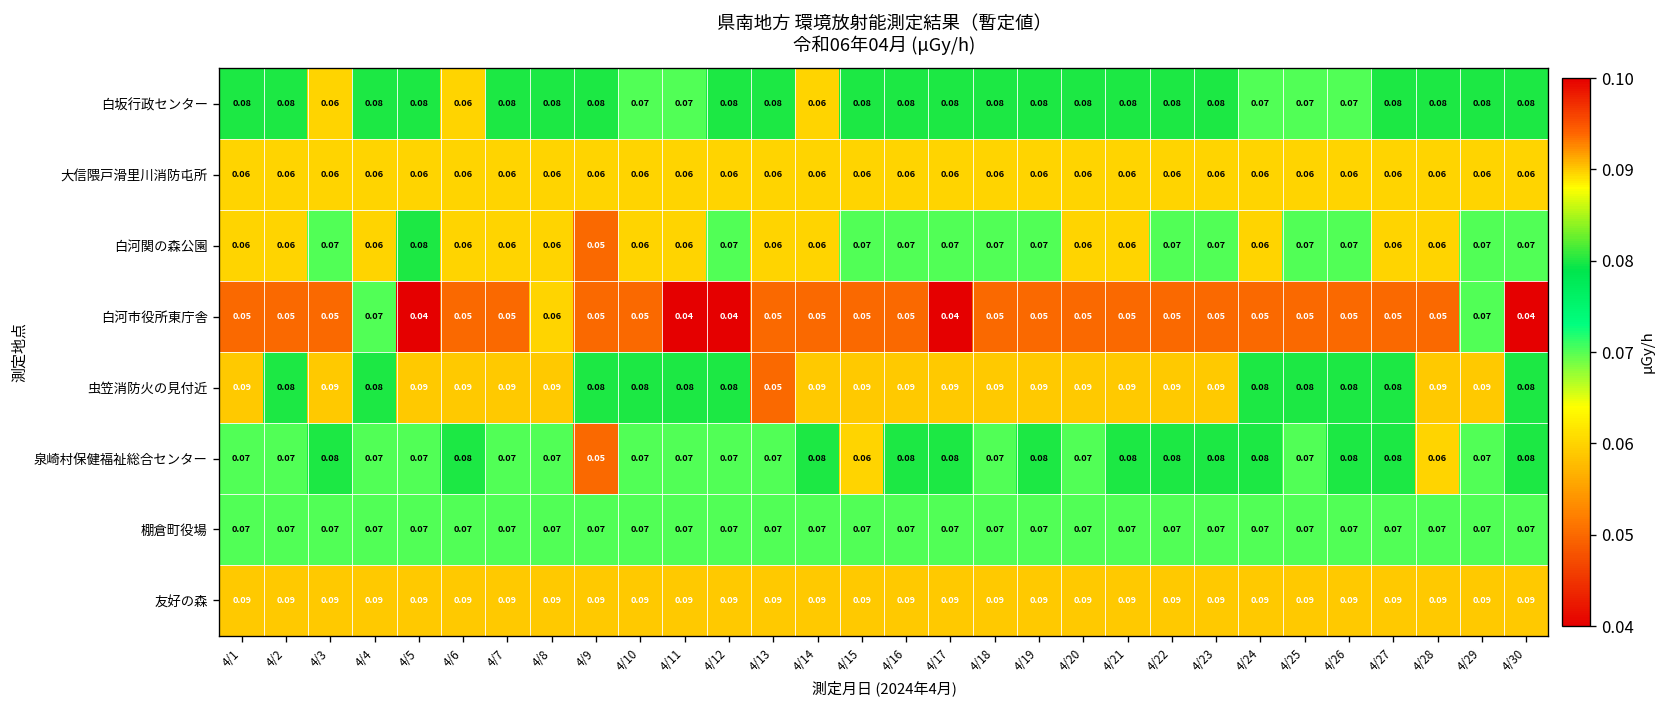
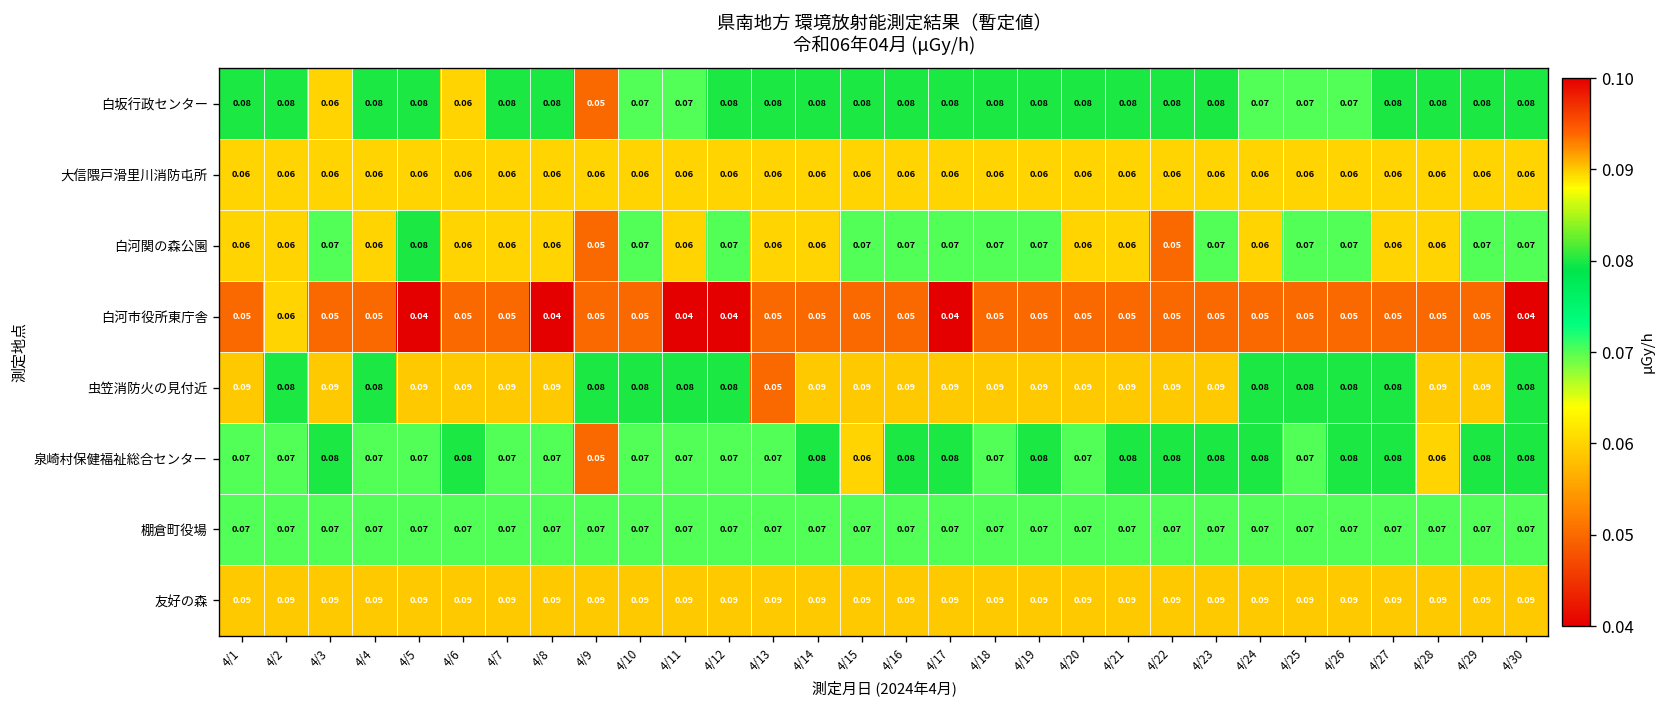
  {
    "白坂行政センター": {
      "4/1": 0.08,
      "4/2": 0.08,
      "4/3": 0.06,
      "4/4": 0.08,
      "4/5": 0.08,
      "4/6": 0.06,
      "4/7": 0.08,
      "4/8": 0.08,
-     "4/9": 0.08,
+     "4/9": 0.05,
      "4/10": 0.07,
      "4/11": 0.07,
      "4/12": 0.08,
      "4/13": 0.08,
-     "4/14": 0.06,
+     "4/14": 0.08,
      "4/15": 0.08,
      "4/16": 0.08,
      "4/17": 0.08,
      "4/18": 0.08,
      "4/19": 0.08,
      "4/20": 0.08,
      "4/21": 0.08,
      "4/22": 0.08,
      "4/23": 0.08,
      "4/24": 0.07,
      "4/25": 0.07,
      "4/26": 0.07,
      "4/27": 0.08,
      "4/28": 0.08,
      "4/29": 0.08,
      "4/30": 0.08
    },
    "白河関の森公園": {
      "4/1": 0.06,
      "4/2": 0.06,
      "4/3": 0.07,
      "4/4": 0.06,
      "4/5": 0.08,
      "4/6": 0.06,
      "4/7": 0.06,
      "4/8": 0.06,
      "4/9": 0.05,
-     "4/10": 0.06,
+     "4/10": 0.07,
      "4/11": 0.06,
      "4/12": 0.07,
      "4/13": 0.06,
      "4/14": 0.06,
      "4/15": 0.07,
      "4/16": 0.07,
      "4/17": 0.07,
      "4/18": 0.07,
      "4/19": 0.07,
      "4/20": 0.06,
      "4/21": 0.06,
-     "4/22": 0.07,
+     "4/22": 0.05,
      "4/23": 0.07,
      "4/24": 0.06,
      "4/25": 0.07,
      "4/26": 0.07,
      "4/27": 0.06,
      "4/28": 0.06,
      "4/29": 0.07,
      "4/30": 0.07
    },
    "白河市役所東庁舎": {
      "4/1": 0.05,
-     "4/2": 0.05,
+     "4/2": 0.06,
      "4/3": 0.05,
-     "4/4": 0.07,
+     "4/4": 0.05,
      "4/5": 0.04,
      "4/6": 0.05,
      "4/7": 0.05,
-     "4/8": 0.06,
+     "4/8": 0.04,
      "4/9": 0.05,
      "4/10": 0.05,
      "4/11": 0.04,
      "4/12": 0.04,
      "4/13": 0.05,
      "4/14": 0.05,
      "4/15": 0.05,
      "4/16": 0.05,
      "4/17": 0.04,
      "4/18": 0.05,
      "4/19": 0.05,
      "4/20": 0.05,
      "4/21": 0.05,
      "4/22": 0.05,
      "4/23": 0.05,
      "4/24": 0.05,
      "4/25": 0.05,
      "4/26": 0.05,
      "4/27": 0.05,
      "4/28": 0.05,
-     "4/29": 0.07,
+     "4/29": 0.05,
      "4/30": 0.04
    },
    "泉崎村保健福祉総合センター": {
      "4/1": 0.07,
      "4/2": 0.07,
      "4/3": 0.08,
      "4/4": 0.07,
      "4/5": 0.07,
      "4/6": 0.08,
      "4/7": 0.07,
      "4/8": 0.07,
      "4/9": 0.05,
      "4/10": 0.07,
      "4/11": 0.07,
      "4/12": 0.07,
      "4/13": 0.07,
      "4/14": 0.08,
      "4/15": 0.06,
      "4/16": 0.08,
      "4/17": 0.08,
      "4/18": 0.07,
      "4/19": 0.08,
      "4/20": 0.07,
      "4/21": 0.08,
      "4/22": 0.08,
      "4/23": 0.08,
      "4/24": 0.08,
      "4/25": 0.07,
      "4/26": 0.08,
      "4/27": 0.08,
      "4/28": 0.06,
-     "4/29": 0.07,
+     "4/29": 0.08,
      "4/30": 0.08
    }
  }
